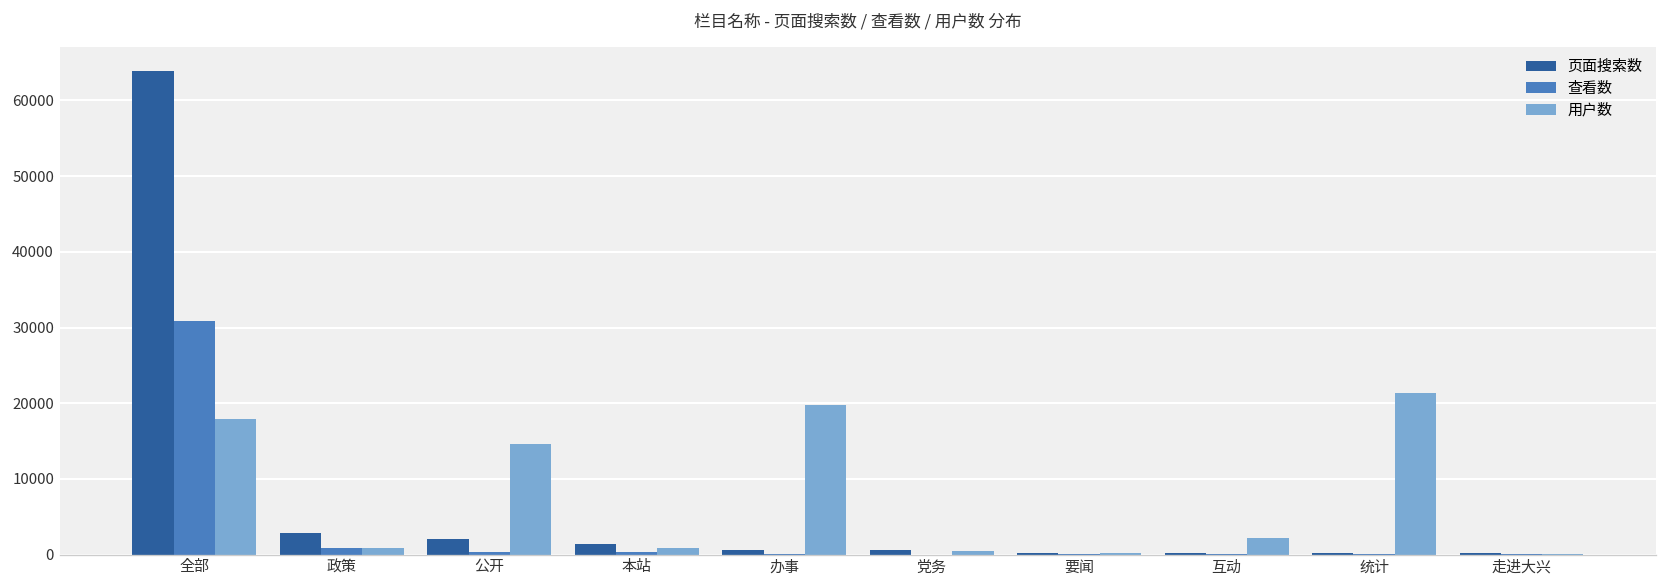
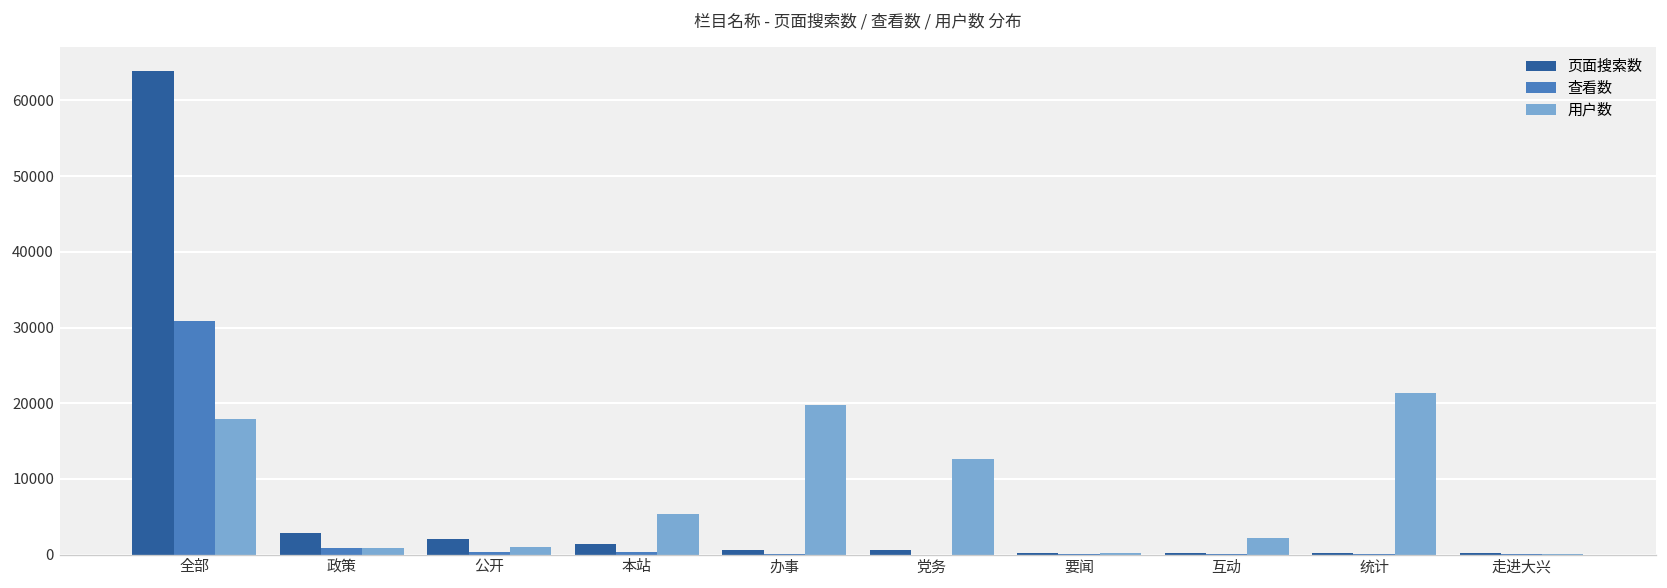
  {
    "用户数": {
      "全部": 18000,
      "政策": 1000,
-     "公开": 15000,
-     "本站": 1000,
+     "公开": 1000,
+     "本站": 5000,
      "办事": 20000,
-     "党务": 0,
+     "党务": 13000,
      "互动": 2000,
      "统计": 21000
    }
  }
